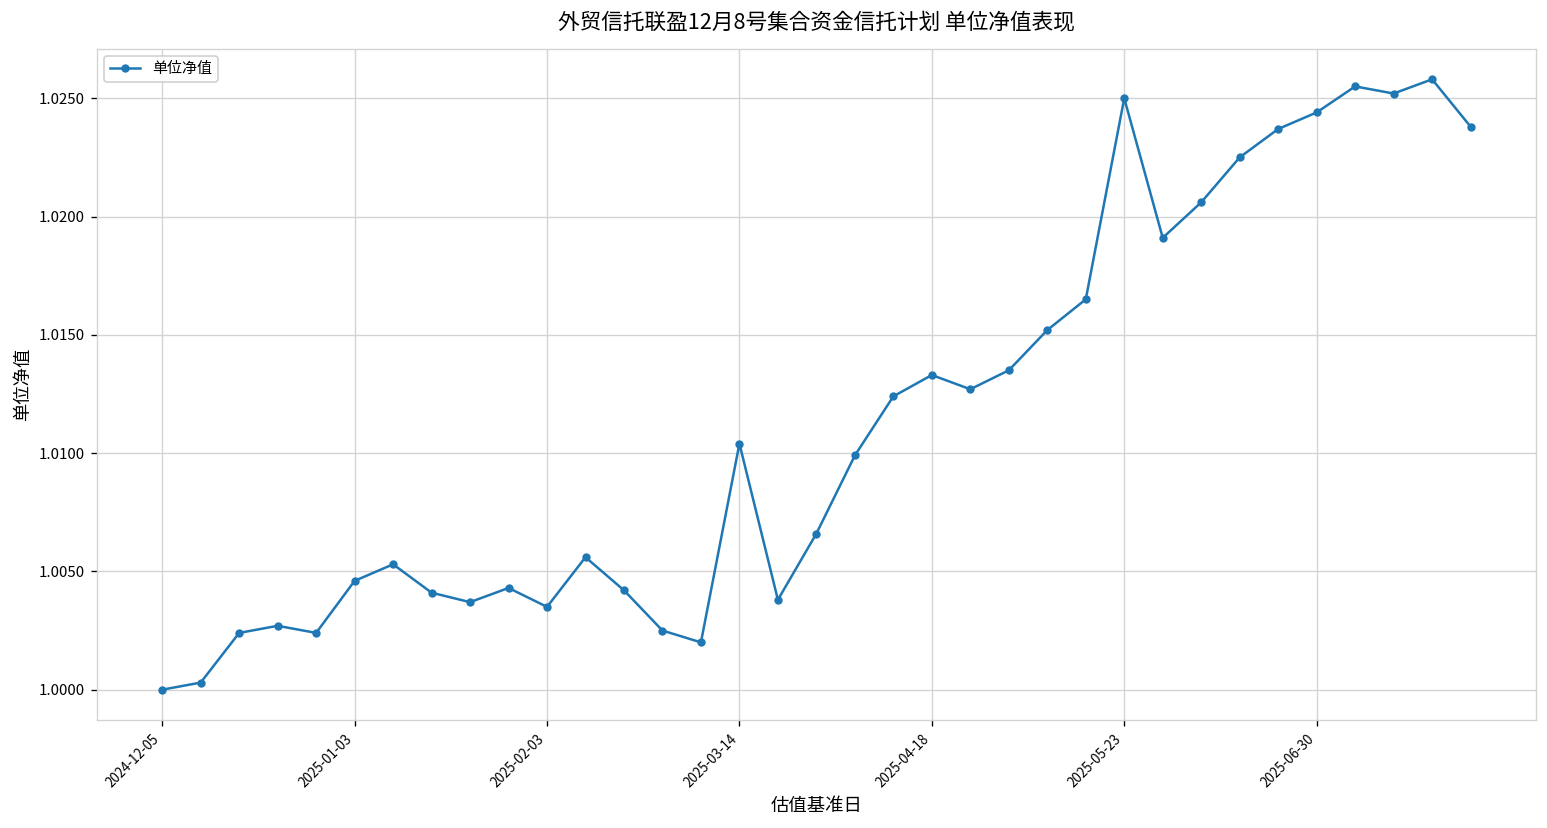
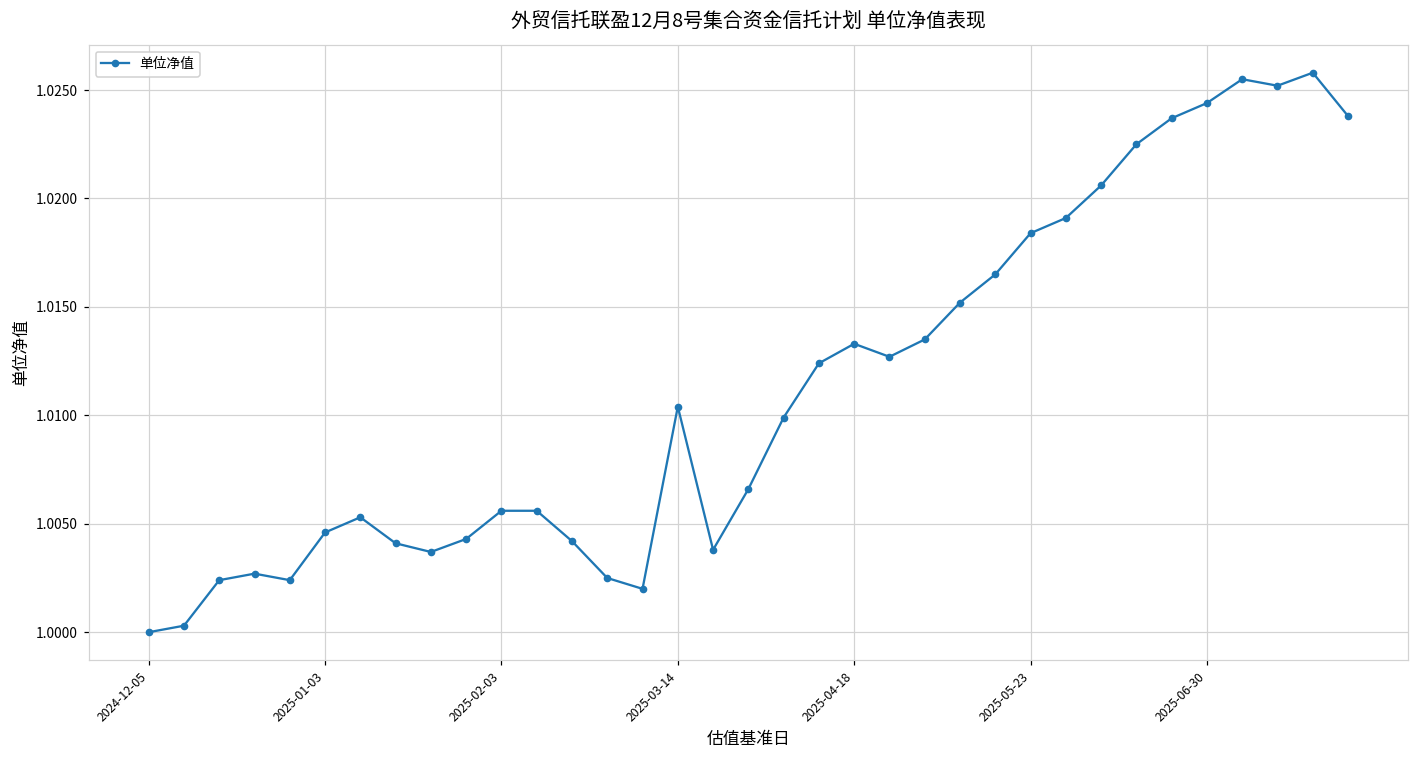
  {
    "2024-12-05": 1.0000,
    "2025-01-03": 1.0046,
-   "2025-02-03": 1.0035,
+   "2025-02-03": 1.0056,
    "2025-03-14": 1.0104,
    "2025-04-18": 1.0133,
-   "2025-05-23": 1.0250,
+   "2025-05-23": 1.0184,
    "2025-06-30": 1.0244
  }
